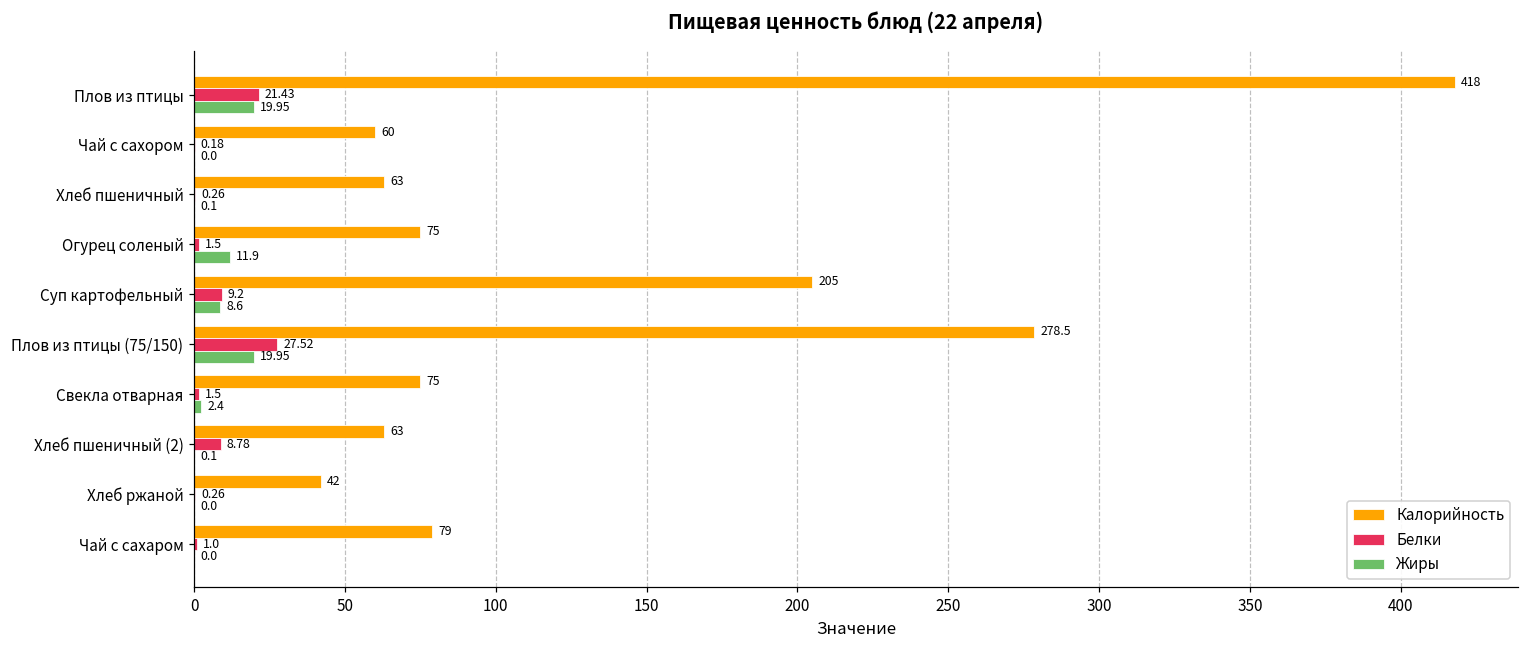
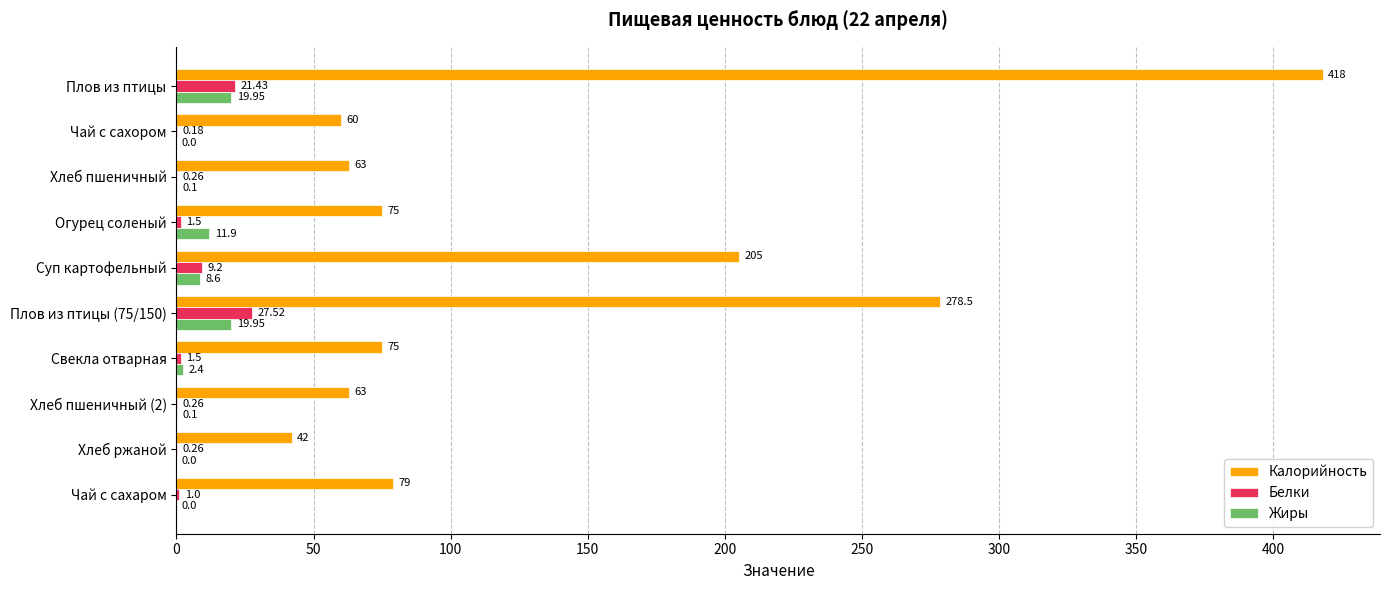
  {
    "Калорийность": {
      "Плов из птицы": 418,
      "Чай с сахором": 60,
      "Хлеб пшеничный": 63,
      "Огурец соленый": 75,
      "Суп картофельный": 205,
      "Плов из птицы (75/150)": 278.5,
      "Свекла отварная": 75,
      "Хлеб пшеничный (2)": 63,
      "Хлеб ржаной": 42,
      "Чай с сахаром": 79
    },
    "Белки": {
      "Плов из птицы": 21.43,
      "Чай с сахором": 0.18,
      "Хлеб пшеничный": 0.26,
      "Огурец соленый": 1.5,
      "Суп картофельный": 9.2,
      "Плов из птицы (75/150)": 27.52,
      "Свекла отварная": 1.5,
-     "Хлеб пшеничный (2)": 8.78,
+     "Хлеб пшеничный (2)": 0.26,
      "Хлеб ржаной": 0.26,
      "Чай с сахаром": 1.0
    },
    "Жиры": {
      "Плов из птицы": 19.95,
      "Чай с сахором": 0.0,
      "Хлеб пшеничный": 0.1,
      "Огурец соленый": 11.9,
      "Суп картофельный": 8.6,
      "Плов из птицы (75/150)": 19.95,
      "Свекла отварная": 2.4,
      "Хлеб пшеничный (2)": 0.1,
      "Хлеб ржаной": 0.0,
      "Чай с сахаром": 0.0
    }
  }
